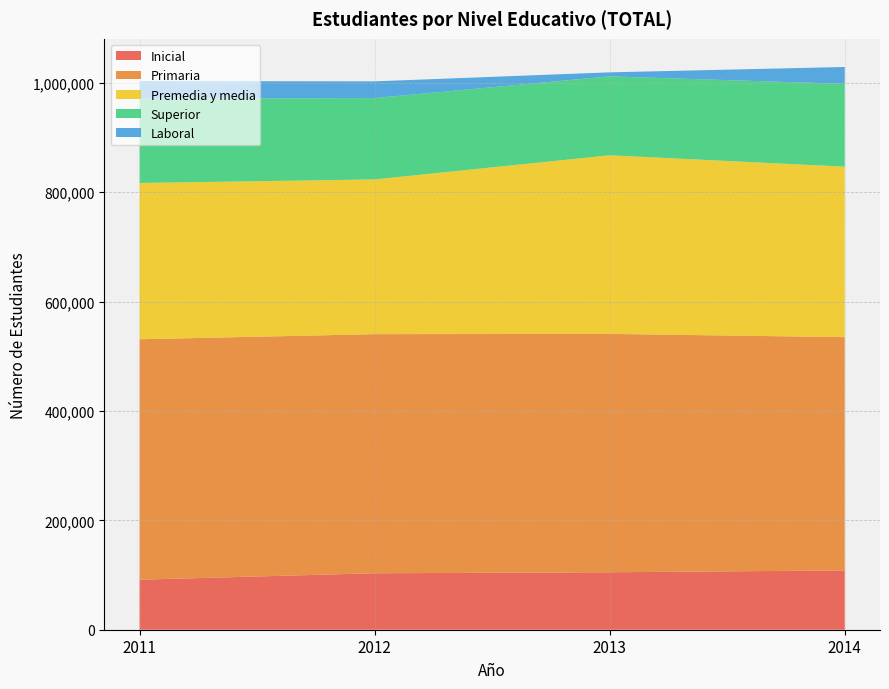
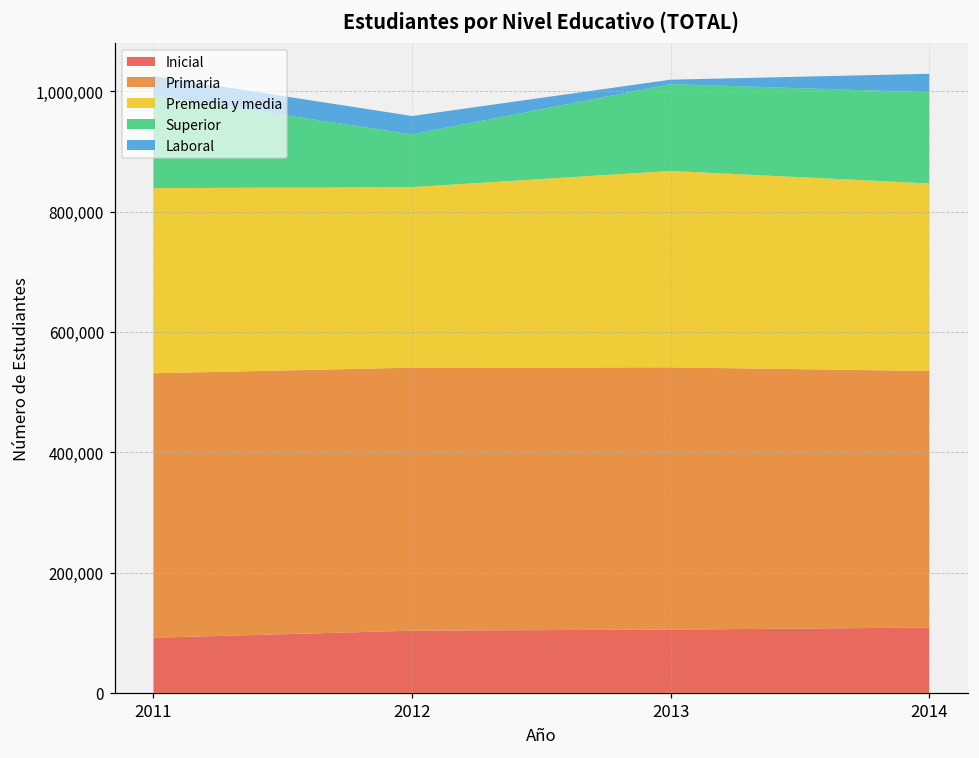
  {
    "Premedia y media": {
-     "2011": "290,000",
-     "2012": "280,000",
+     "2011": "310,000",
+     "2012": "300,000",
      "2013": "330,000",
      "2014": "310,000"
    },
    "Superior": {
-     "2012": "150,000",
+     "2012": "90,000",
      "2013": "140,000",
      "2014": "150,000"
    },
    "Laboral": {
      "2012": "30,000",
      "2013": "10,000",
      "2014": "30,000"
    }
  }
